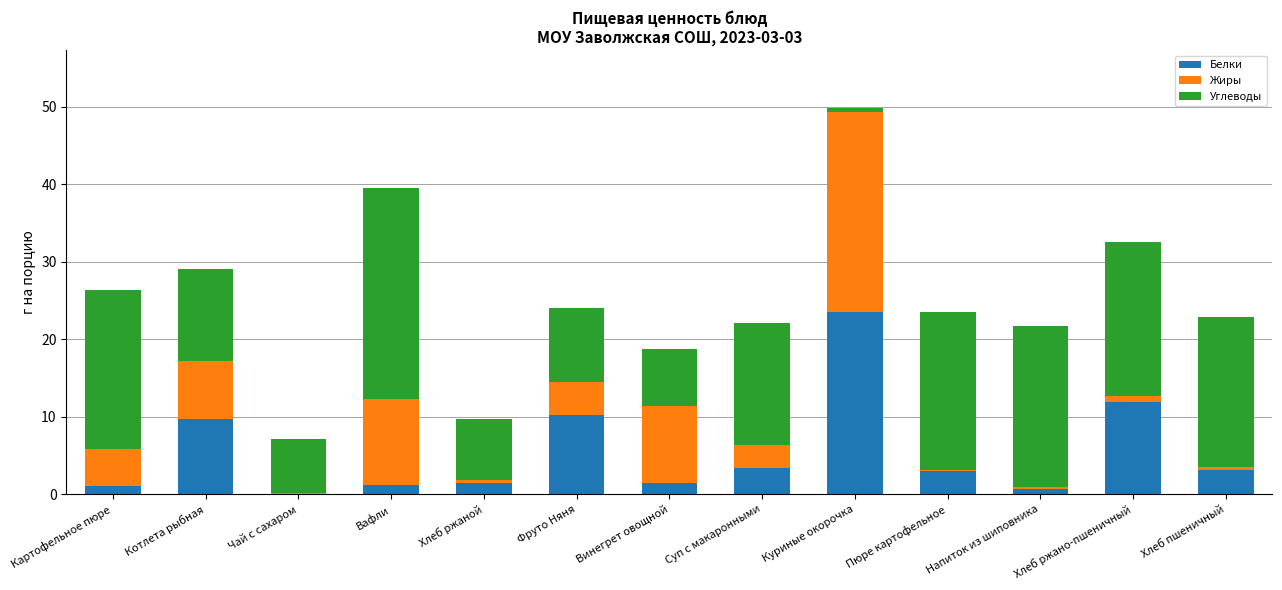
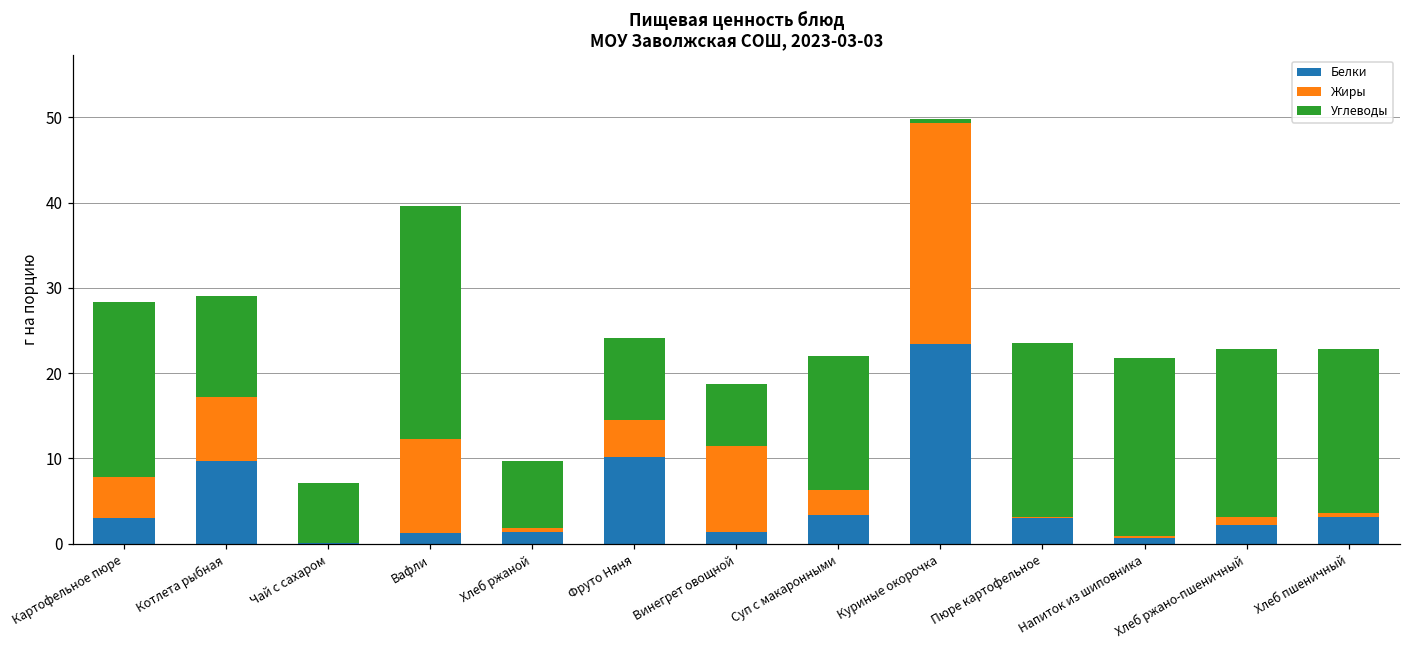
  {
    "Белки": {
-     "Картофельное пюре": 1,
+     "Картофельное пюре": 3,
      "Котлета рыбная": 10,
      "Вафли": 1,
      "Хлеб ржаной": 1,
      "Фруто Няня": 10,
      "Винегрет овощной": 1,
      "Суп с макаронными": 3,
      "Куриные окорочка": 23,
      "Пюре картофельное": 3,
      "Напиток из шиповника": 1,
-     "Хлеб ржано-пшеничный": 12,
+     "Хлеб ржано-пшеничный": 2,
      "Хлеб пшеничный": 3
    },
    "Жиры": {
      "Картофельное пюре": 5,
      "Котлета рыбная": 8,
      "Вафли": 11,
      "Хлеб ржаной": 0,
      "Фруто Няня": 4,
      "Винегрет овощной": 10,
      "Суп с макаронными": 3,
      "Куриные окорочка": 26,
      "Хлеб ржано-пшеничный": 1,
      "Хлеб пшеничный": 0
    },
    "Углеводы": {
      "Картофельное пюре": 20,
      "Котлета рыбная": 12,
      "Чай с сахаром": 7,
      "Вафли": 27,
      "Хлеб ржаной": 8,
      "Фруто Няня": 10,
      "Винегрет овощной": 7,
      "Суп с макаронными": 16,
      "Куриные окорочка": 1,
      "Пюре картофельное": 20,
      "Напиток из шиповника": 21,
      "Хлеб ржано-пшеничный": 20,
      "Хлеб пшеничный": 19
    }
  }
